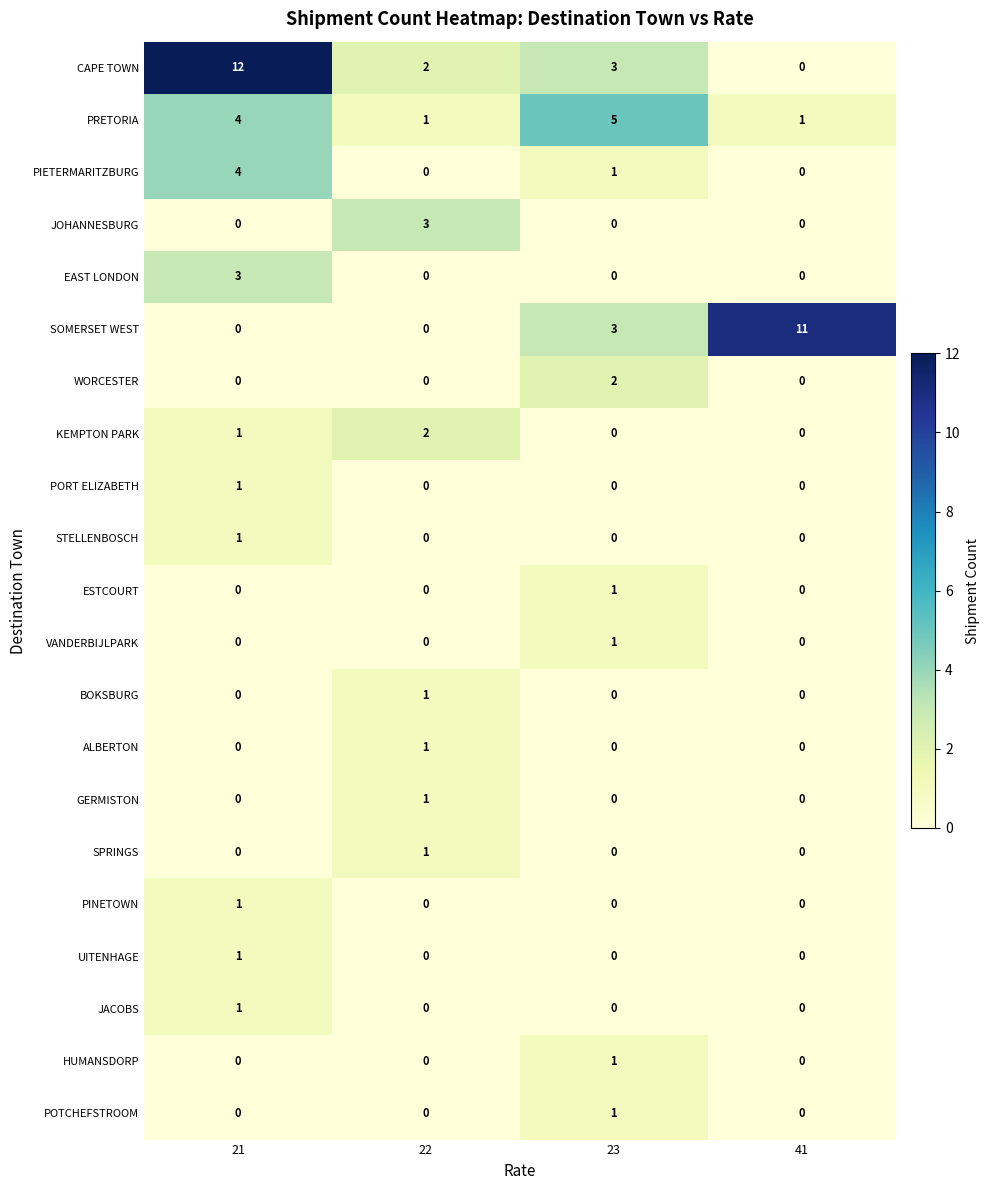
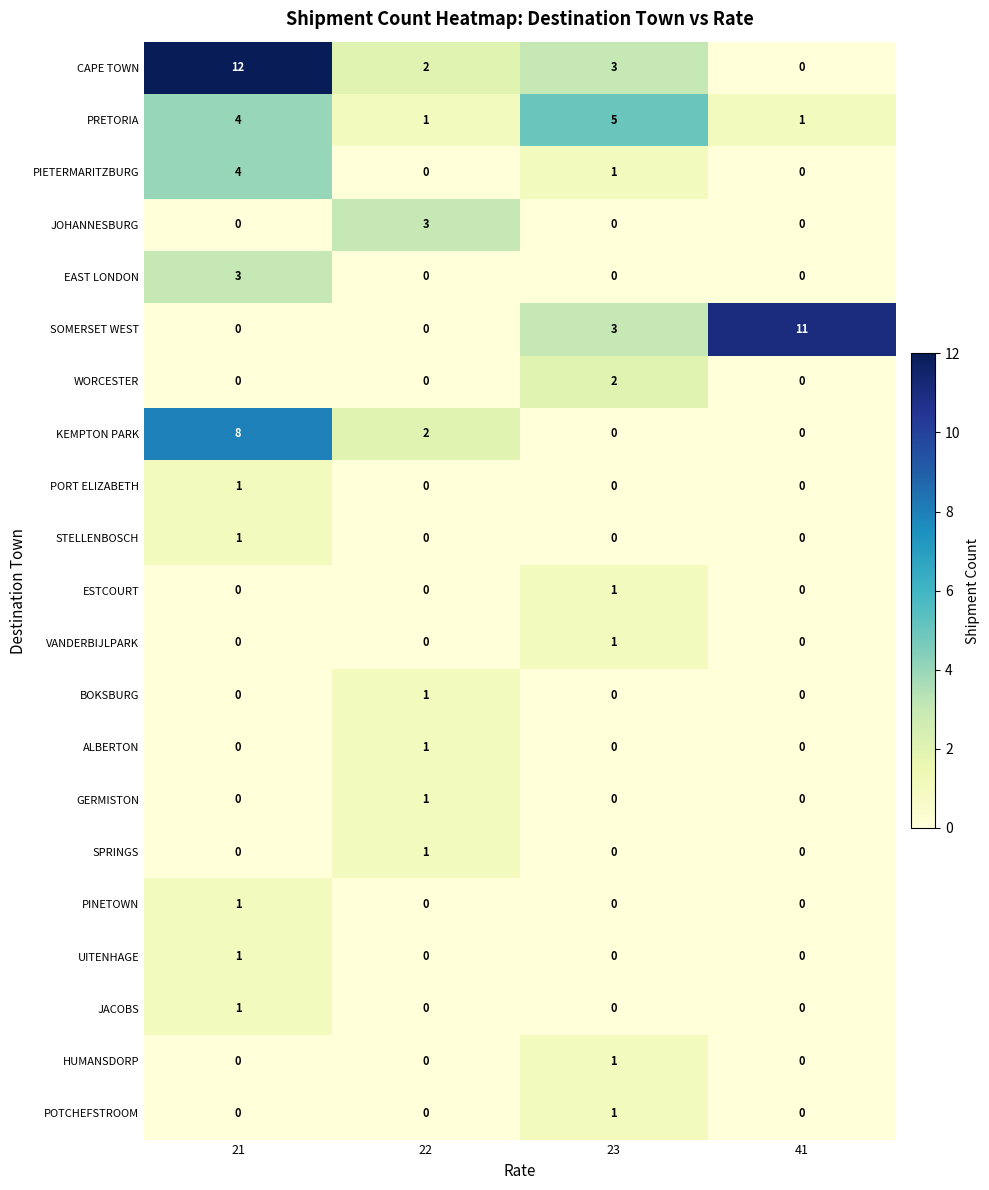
  {
    "CAPE TOWN": {
      "21": 12,
      "22": 2,
      "23": 3,
      "41": 0
    },
    "PRETORIA": {
      "21": 4,
      "22": 1,
      "23": 5,
      "41": 1
    },
    "PIETERMARITZBURG": {
      "21": 4,
      "22": 0,
      "23": 1,
      "41": 0
    },
    "JOHANNESBURG": {
      "21": 0,
      "22": 3,
      "23": 0,
      "41": 0
    },
    "EAST LONDON": {
      "21": 3,
      "22": 0,
      "23": 0,
      "41": 0
    },
    "SOMERSET WEST": {
      "21": 0,
      "22": 0,
      "23": 3,
      "41": 11
    },
    "WORCESTER": {
      "21": 0,
      "22": 0,
      "23": 2,
      "41": 0
    },
    "KEMPTON PARK": {
-     "21": 1,
+     "21": 8,
      "22": 2,
      "23": 0,
      "41": 0
    },
    "PORT ELIZABETH": {
      "21": 1,
      "22": 0,
      "23": 0,
      "41": 0
    },
    "STELLENBOSCH": {
      "21": 1,
      "22": 0,
      "23": 0,
      "41": 0
    },
    "ESTCOURT": {
      "21": 0,
      "22": 0,
      "23": 1,
      "41": 0
    },
    "VANDERBIJLPARK": {
      "21": 0,
      "22": 0,
      "23": 1,
      "41": 0
    },
    "BOKSBURG": {
      "21": 0,
      "22": 1,
      "23": 0,
      "41": 0
    },
    "ALBERTON": {
      "21": 0,
      "22": 1,
      "23": 0,
      "41": 0
    },
    "GERMISTON": {
      "21": 0,
      "22": 1,
      "23": 0,
      "41": 0
    },
    "SPRINGS": {
      "21": 0,
      "22": 1,
      "23": 0,
      "41": 0
    },
    "PINETOWN": {
      "21": 1,
      "22": 0,
      "23": 0,
      "41": 0
    },
    "UITENHAGE": {
      "21": 1,
      "22": 0,
      "23": 0,
      "41": 0
    },
    "JACOBS": {
      "21": 1,
      "22": 0,
      "23": 0,
      "41": 0
    },
    "HUMANSDORP": {
      "21": 0,
      "22": 0,
      "23": 1,
      "41": 0
    },
    "POTCHEFSTROOM": {
      "21": 0,
      "22": 0,
      "23": 1,
      "41": 0
    }
  }
